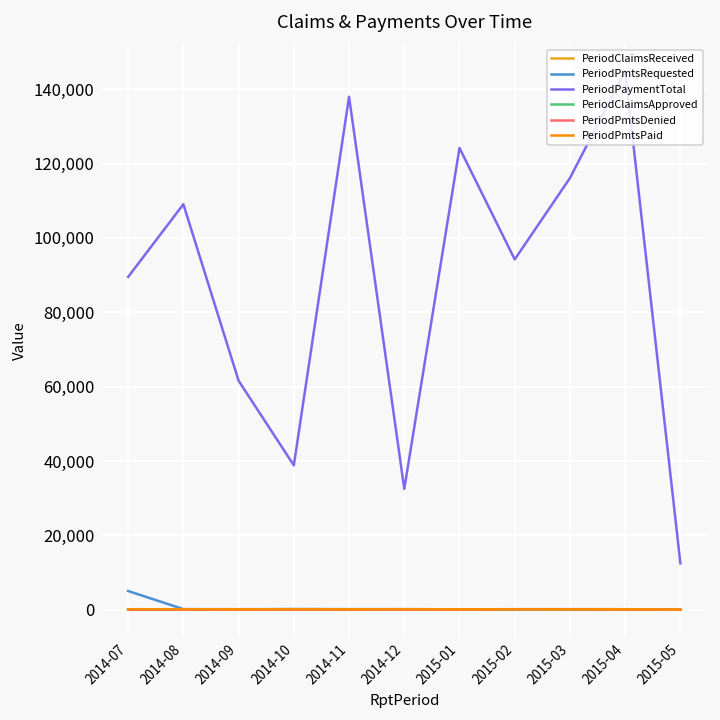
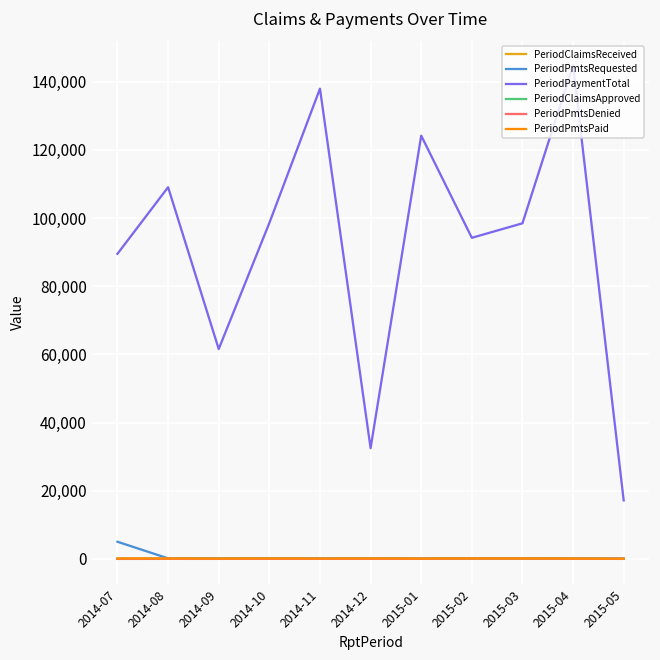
  {
    "PeriodPmtsPaid": {
      "2014-07": "0"
    },
    "PeriodPmtsRequested": {
      "2014-07": "5,000"
    },
    "PeriodPaymentTotal": {
      "2014-07": "90,000",
      "2014-08": "109,000",
      "2014-09": "62,000",
-     "2014-10": "39,000",
+     "2014-10": "99,000",
      "2014-11": "138,000",
      "2014-12": "32,000",
      "2015-01": "124,000",
      "2015-02": "94,000",
-     "2015-03": "116,000",
-     "2015-05": "12,000"
+     "2015-03": "98,000",
+     "2015-05": "17,000"
    }
  }
